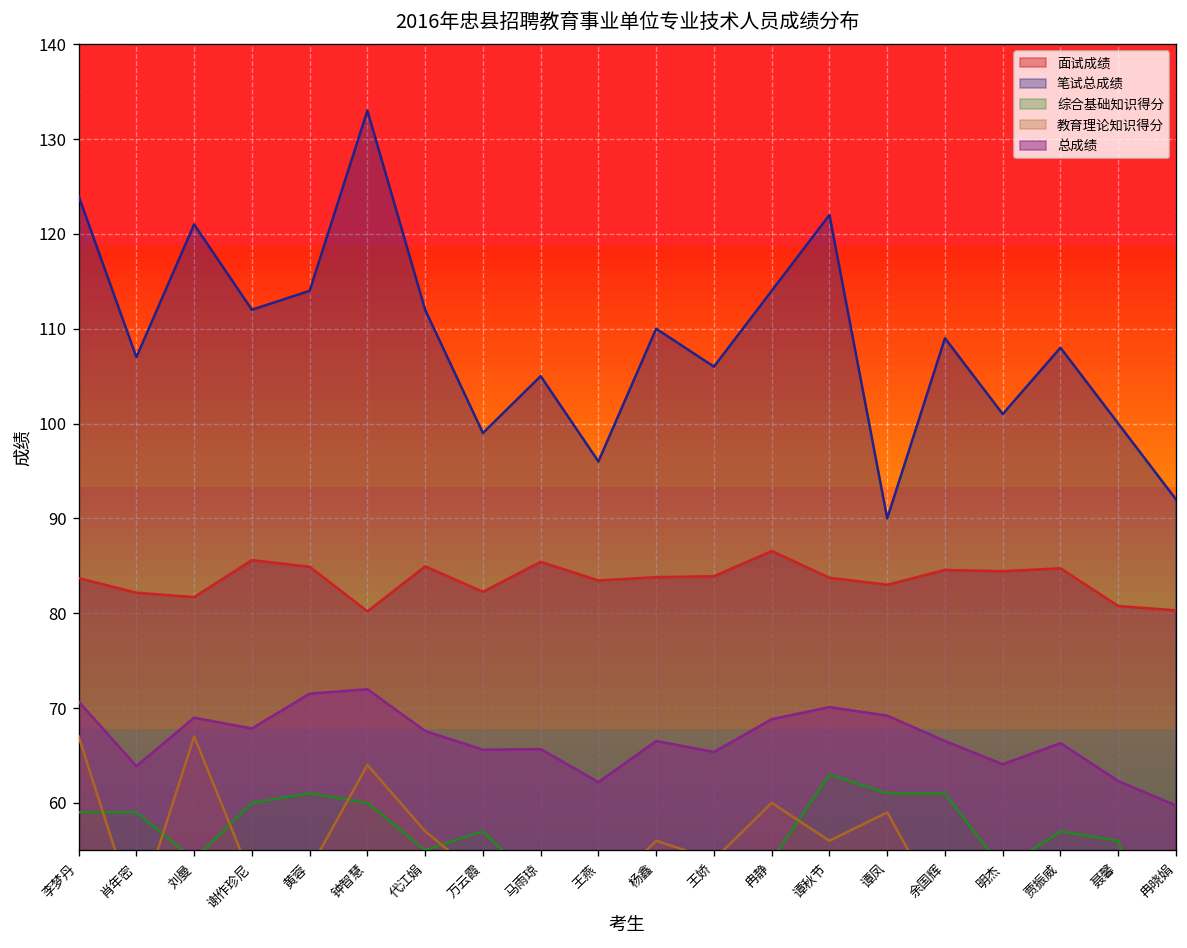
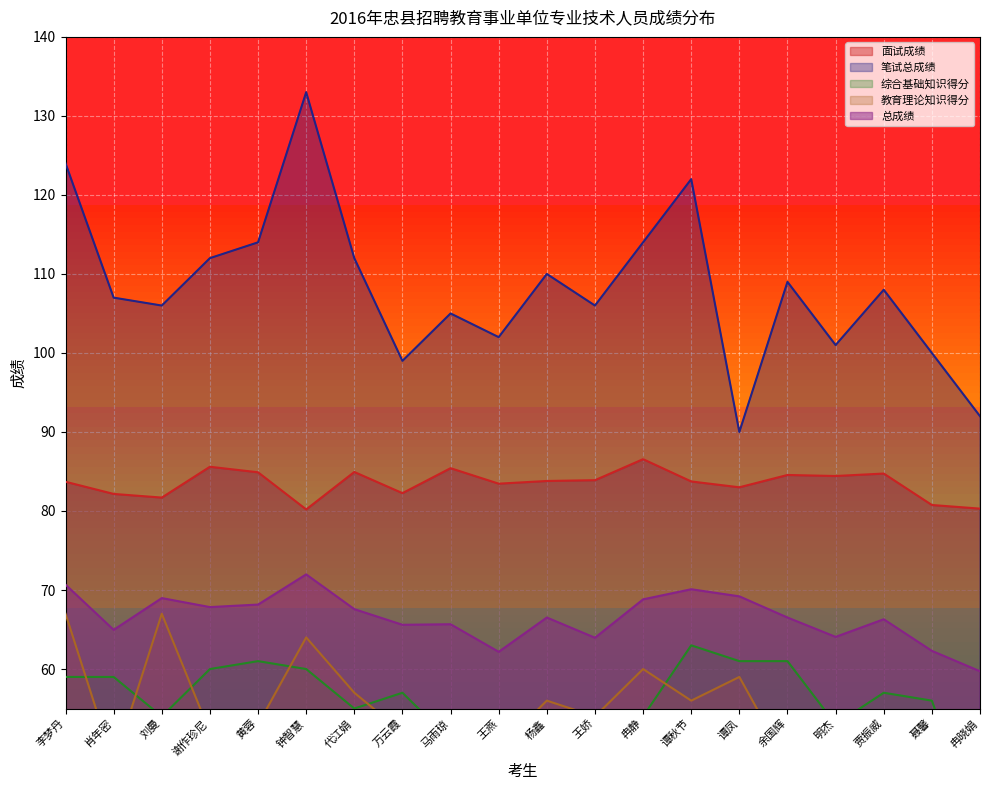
  {
    "面试成绩": {
      "李梦丹": 84,
      "肖年密": 82,
      "刘曼": 82,
      "谢作珍尼": 86,
      "黄蓉": 85,
      "钟智慧": 80,
      "代江娟": 85,
      "万云霞": 82,
      "马雨琼": 85,
      "王燕": 83,
      "杨鑫": 84,
      "王娇": 84,
      "冉静": 87,
      "谭秋节": 84,
      "谭凤": 83,
      "余国辉": 85,
      "明杰": 84,
      "贾振威": 85,
      "聂馨": 81,
      "冉晓娟": 80
    },
    "笔试总成绩": {
      "李梦丹": 124,
      "肖年密": 107,
-     "刘曼": 121,
+     "刘曼": 106,
      "谢作珍尼": 112,
      "黄蓉": 114,
      "钟智慧": 133,
      "代江娟": 112,
      "万云霞": 99,
      "马雨琼": 105,
-     "王燕": 96,
+     "王燕": 102,
      "杨鑫": 110,
      "王娇": 106,
      "冉静": 114,
      "谭秋节": 122,
      "谭凤": 90,
      "余国辉": 109,
      "明杰": 101,
      "贾振威": 108,
      "聂馨": 100,
      "冉晓娟": 92
    },
    "综合基础知识得分": {
      "李梦丹": 59,
      "肖年密": 59,
      "谢作珍尼": 60,
      "黄蓉": 61,
      "钟智慧": 60,
      "代江娟": 55,
      "万云霞": 57,
      "谭秋节": 63,
      "谭凤": 61,
      "余国辉": 61,
      "贾振威": 57,
      "聂馨": 56
    },
    "教育理论知识得分": {
      "李梦丹": 67,
      "刘曼": 67,
      "钟智慧": 64,
      "代江娟": 57,
      "杨鑫": 56,
      "冉静": 60,
      "谭秋节": 56,
      "谭凤": 59
    },
    "总成绩": {
      "李梦丹": 71,
-     "肖年密": 64,
+     "肖年密": 65,
      "刘曼": 69,
      "谢作珍尼": 68,
-     "黄蓉": 72,
+     "黄蓉": 68,
      "钟智慧": 72,
      "代江娟": 68,
      "万云霞": 66,
      "马雨琼": 66,
      "王燕": 62,
      "杨鑫": 67,
-     "王娇": 65,
+     "王娇": 64,
      "冉静": 69,
      "谭秋节": 70,
      "谭凤": 69,
      "余国辉": 67,
      "明杰": 64,
      "贾振威": 66,
      "聂馨": 62,
      "冉晓娟": 60
    }
  }
